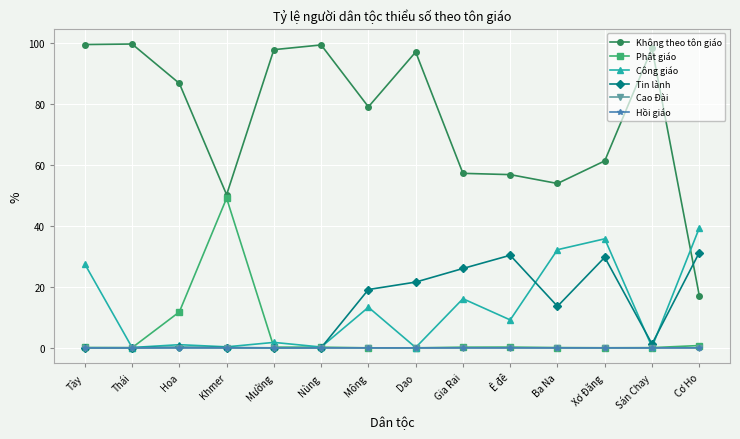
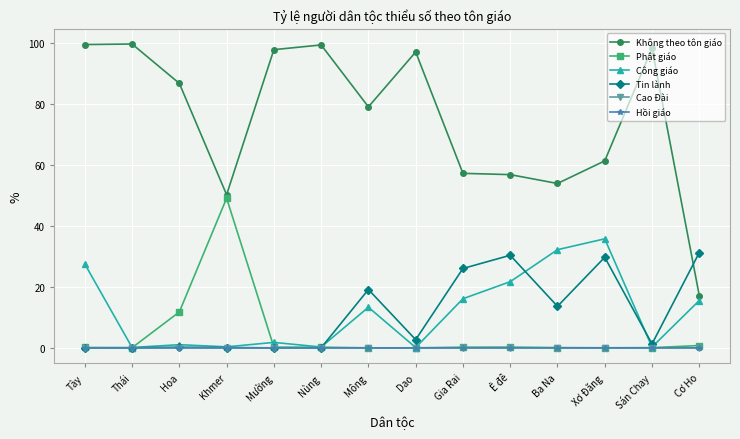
  {
    "Công giáo": {
      "Tày": 28,
      "Mường": 2,
      "Mông": 13,
      "Gia Rai": 16,
-     "Ê đê": 9,
+     "Ê đê": 22,
      "Ba Na": 32,
      "Xơ Đăng": 36,
-     "Cơ Ho": 39
+     "Cơ Ho": 16
    },
    "Tin lành": {
      "Mông": 19,
-     "Dao": 22,
+     "Dao": 3,
      "Gia Rai": 26,
      "Ê đê": 30,
      "Ba Na": 14,
      "Xơ Đăng": 30,
      "Sán Chay": 1,
      "Cơ Ho": 31
    }
  }
